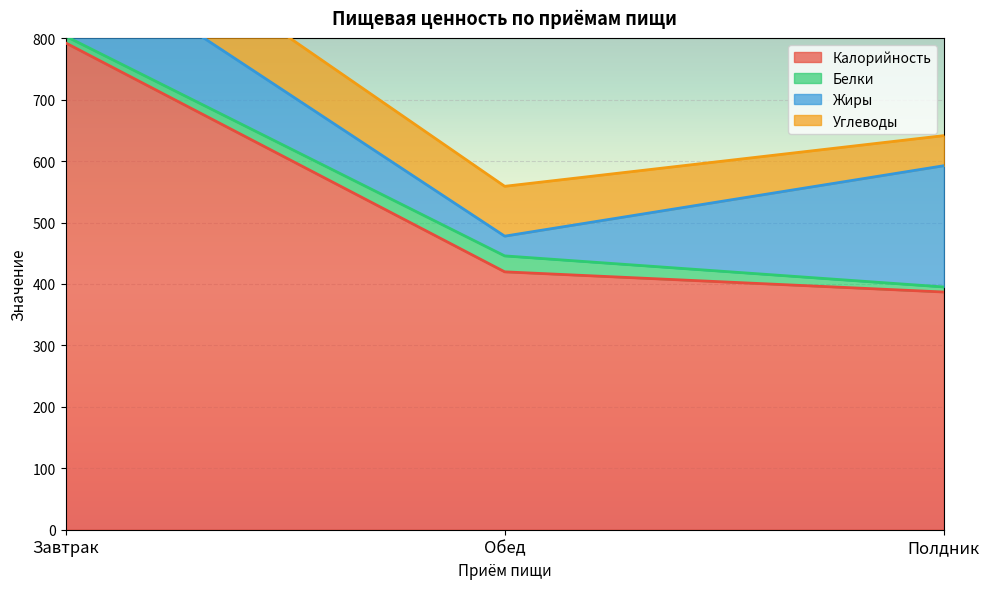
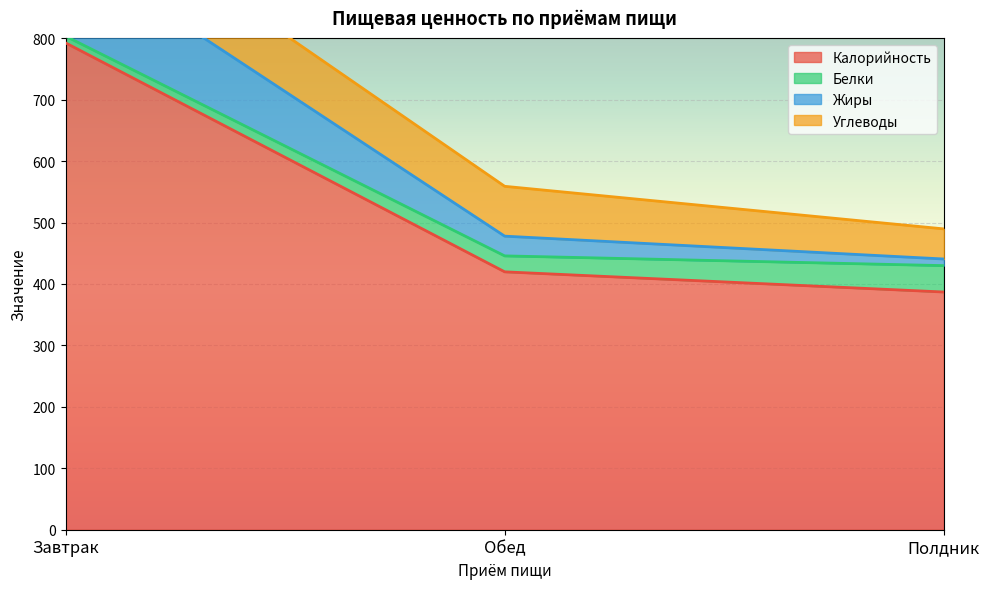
  {
    "Калорийность": {
      "Завтрак": 790,
      "Обед": 420,
      "Полдник": 390
    },
    "Белки": {
      "Обед": 30,
-     "Полдник": 10
+     "Полдник": 40
    },
    "Жиры": {
      "Обед": 30,
-     "Полдник": 200
+     "Полдник": 10
    },
    "Углеводы": {
      "Обед": 80,
      "Полдник": 50
    }
  }
